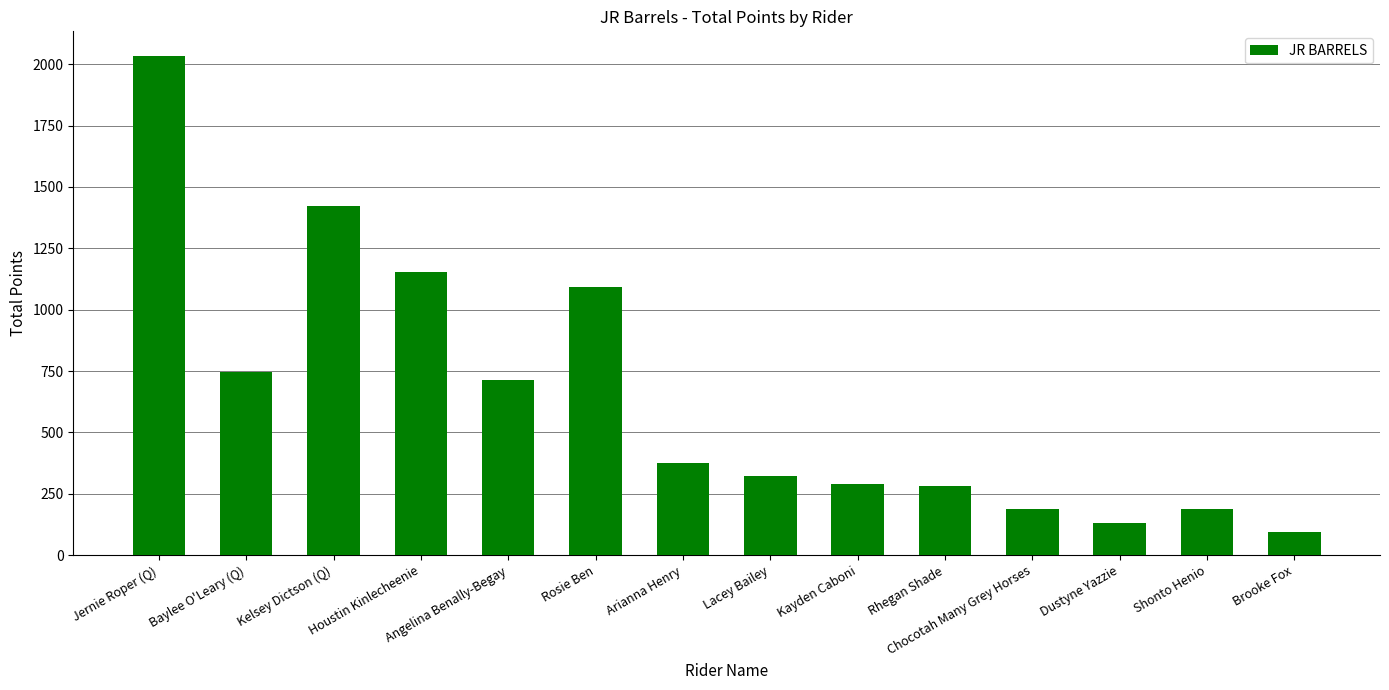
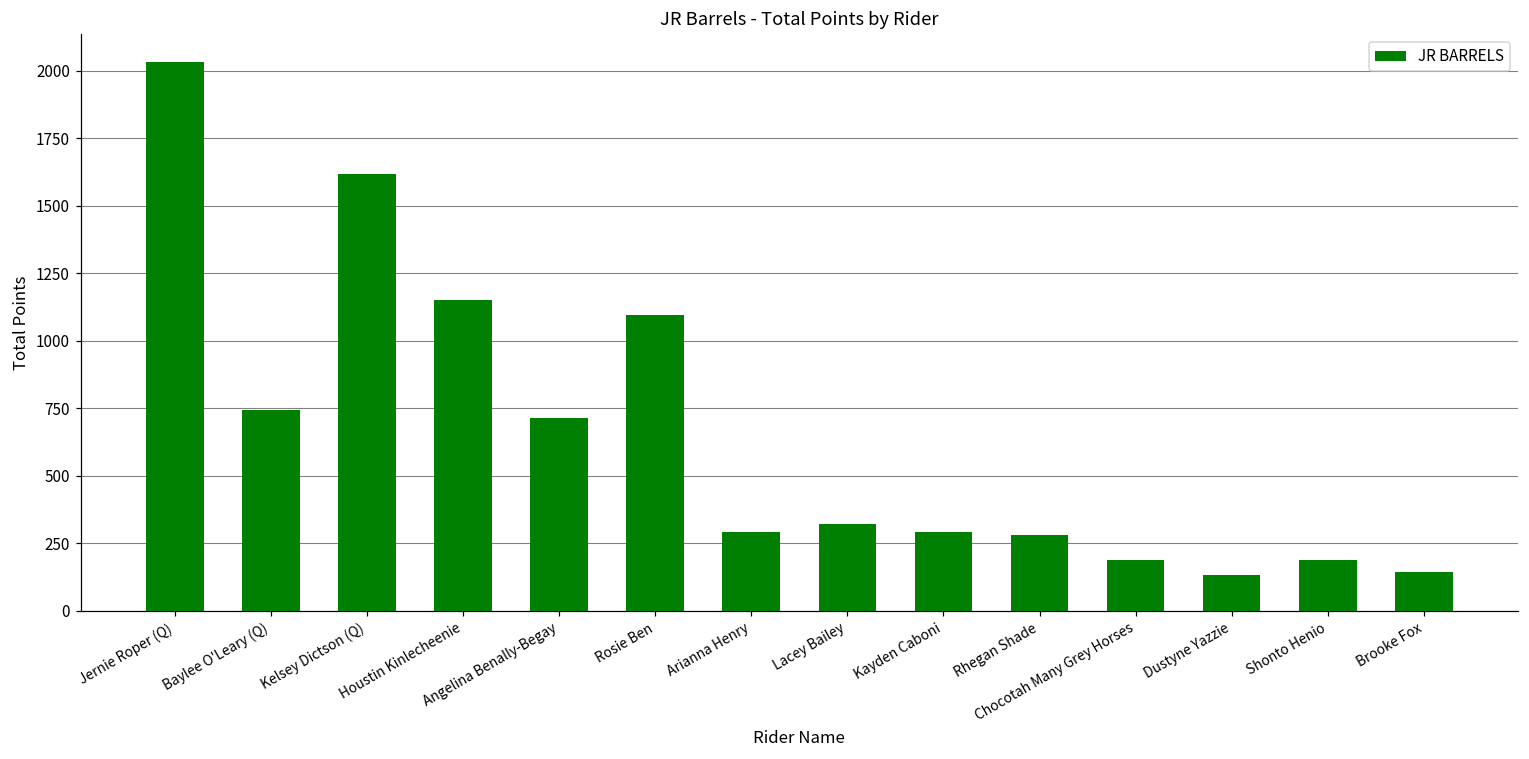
  {
    "Jernie Roper (Q)": 2030,
    "Baylee O'Leary (Q)": 740,
-   "Kelsey Dictson (Q)": 1420,
+   "Kelsey Dictson (Q)": 1620,
    "Houstin Kinlecheenie": 1150,
    "Angelina Benally-Begay": 710,
    "Rosie Ben": 1090,
-   "Arianna Henry": 380,
+   "Arianna Henry": 290,
    "Lacey Bailey": 320,
    "Kayden Caboni": 290,
    "Rhegan Shade": 280,
    "Chocotah Many Grey Horses": 190,
    "Dustyne Yazzie": 130,
    "Shonto Henio": 190,
-   "Brooke Fox": 90
+   "Brooke Fox": 140
  }
